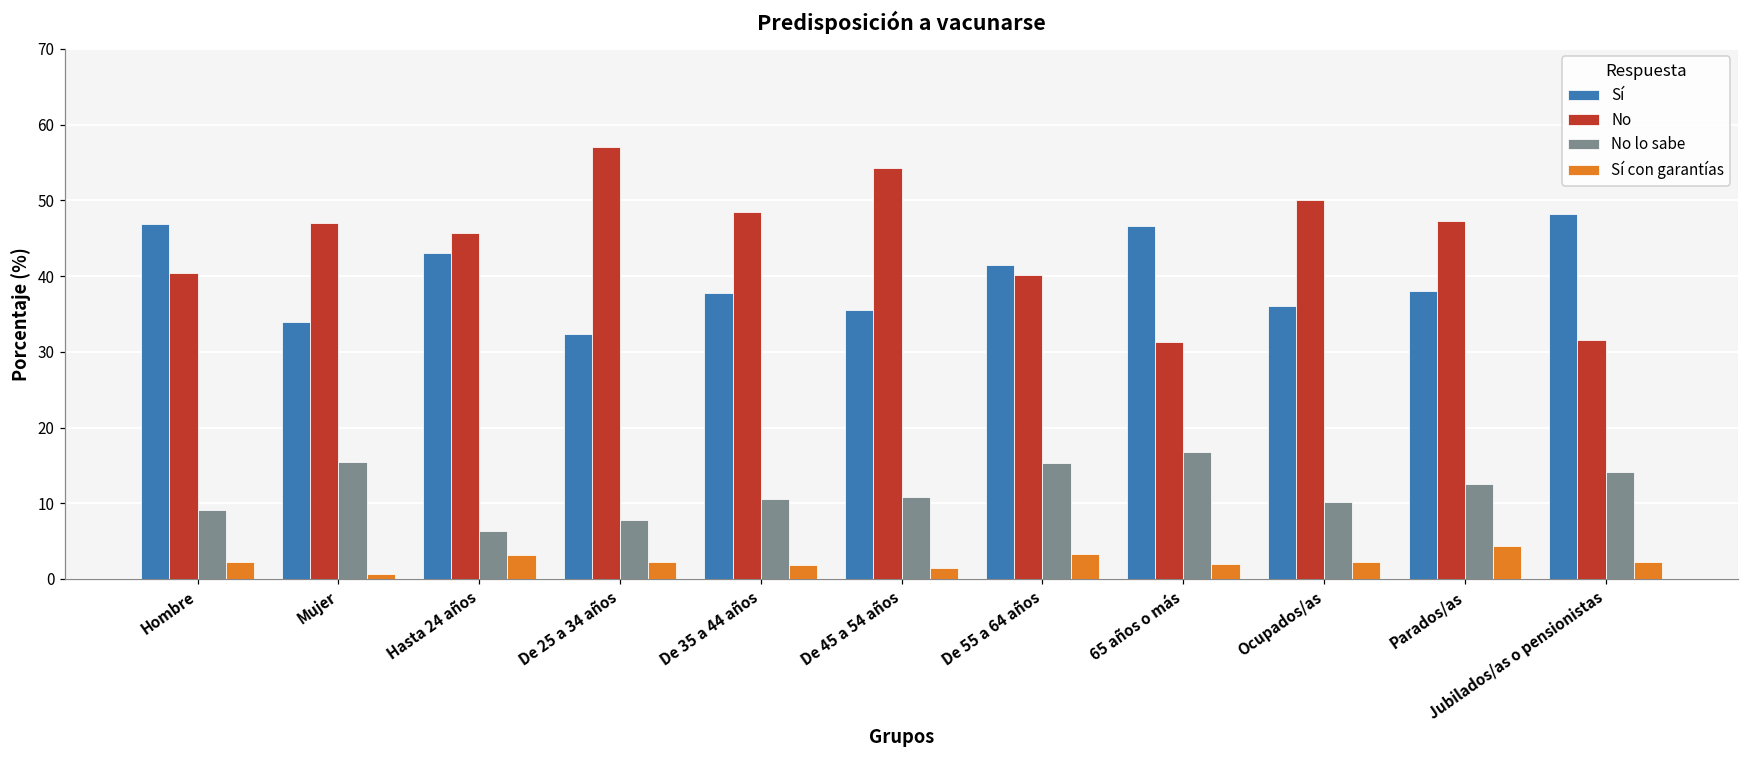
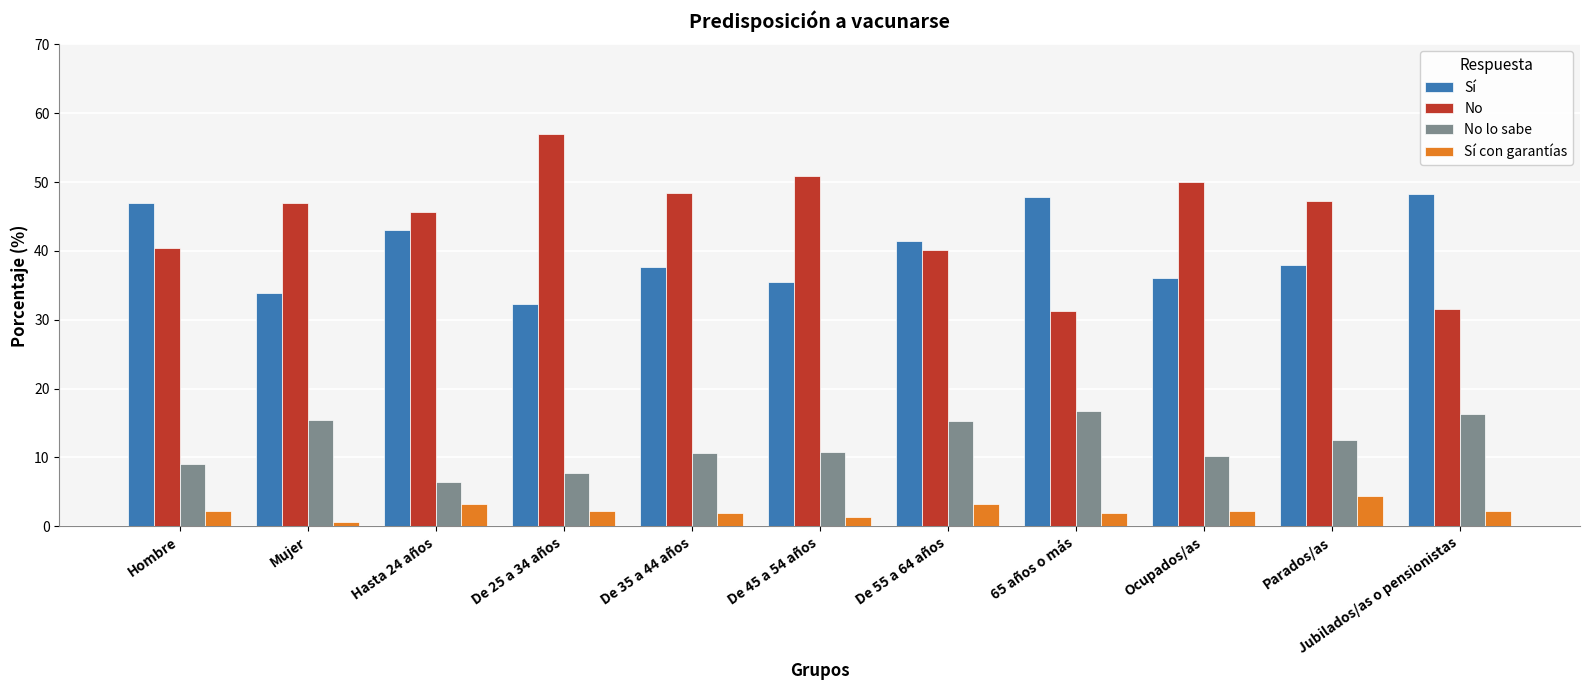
  {
    "Sí": {
      "Hombre": 47,
      "Mujer": 34,
      "Hasta 24 años": 43,
      "De 25 a 34 años": 32,
      "De 35 a 44 años": 38,
      "De 45 a 54 años": 36,
      "De 55 a 64 años": 42,
-     "65 años o más": 47,
+     "65 años o más": 48,
      "Ocupados/as": 36,
      "Parados/as": 38,
      "Jubilados/as o pensionistas": 48
    },
    "No": {
      "Hombre": 40,
      "Mujer": 47,
      "Hasta 24 años": 46,
      "De 25 a 34 años": 57,
      "De 35 a 44 años": 48,
-     "De 45 a 54 años": 54,
+     "De 45 a 54 años": 51,
      "De 55 a 64 años": 40,
      "65 años o más": 31,
      "Ocupados/as": 50,
      "Parados/as": 47,
      "Jubilados/as o pensionistas": 32
    },
    "No lo sabe": {
      "Hombre": 9,
      "Mujer": 16,
      "Hasta 24 años": 6,
      "De 25 a 34 años": 8,
      "De 35 a 44 años": 11,
      "De 45 a 54 años": 11,
      "De 55 a 64 años": 15,
      "65 años o más": 17,
      "Ocupados/as": 10,
      "Parados/as": 13,
-     "Jubilados/as o pensionistas": 14
+     "Jubilados/as o pensionistas": 16
    },
    "Sí con garantías": {
      "Hombre": 2,
      "Mujer": 1,
      "Hasta 24 años": 3,
      "De 25 a 34 años": 2,
      "De 35 a 44 años": 2,
      "De 45 a 54 años": 1,
      "De 55 a 64 años": 3,
      "65 años o más": 2,
      "Ocupados/as": 2,
      "Parados/as": 4,
      "Jubilados/as o pensionistas": 2
    }
  }
